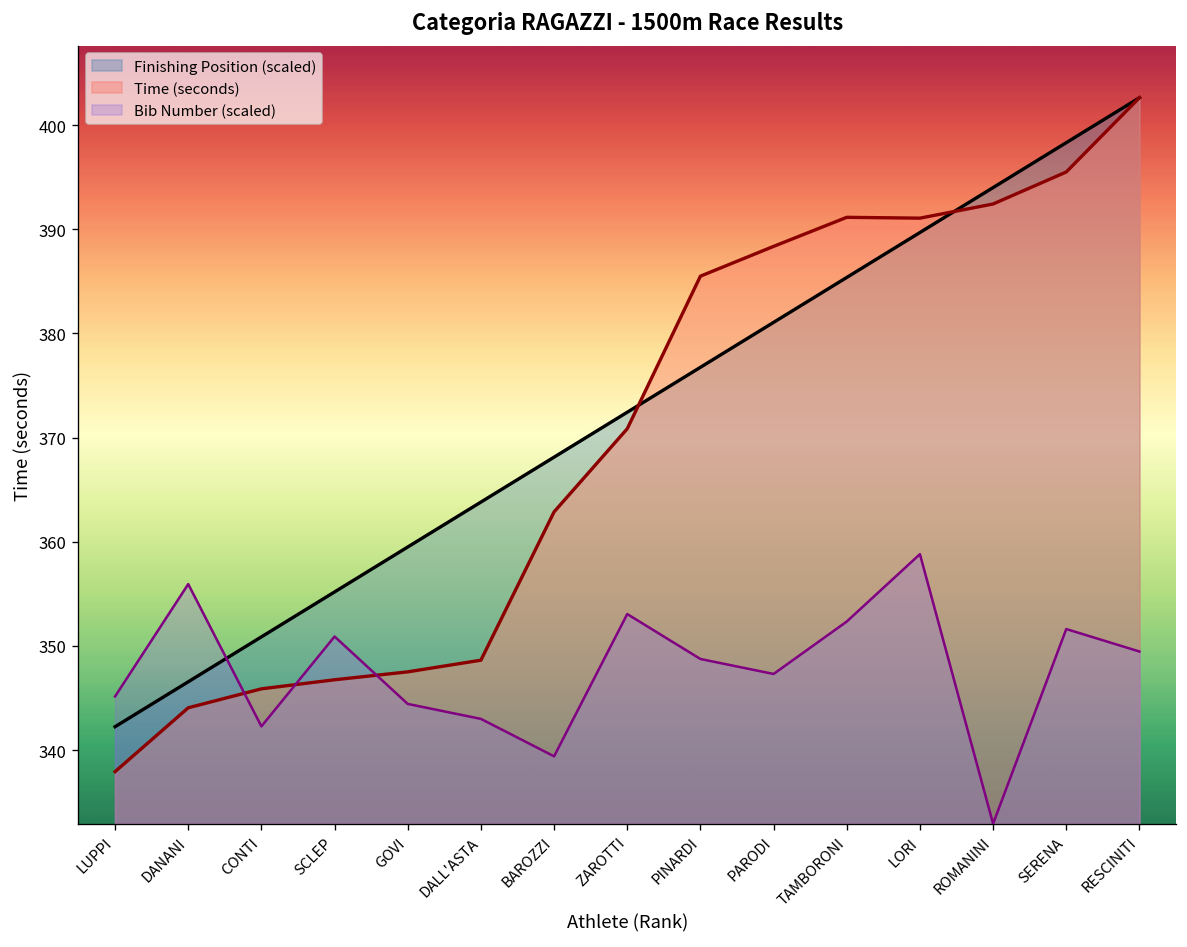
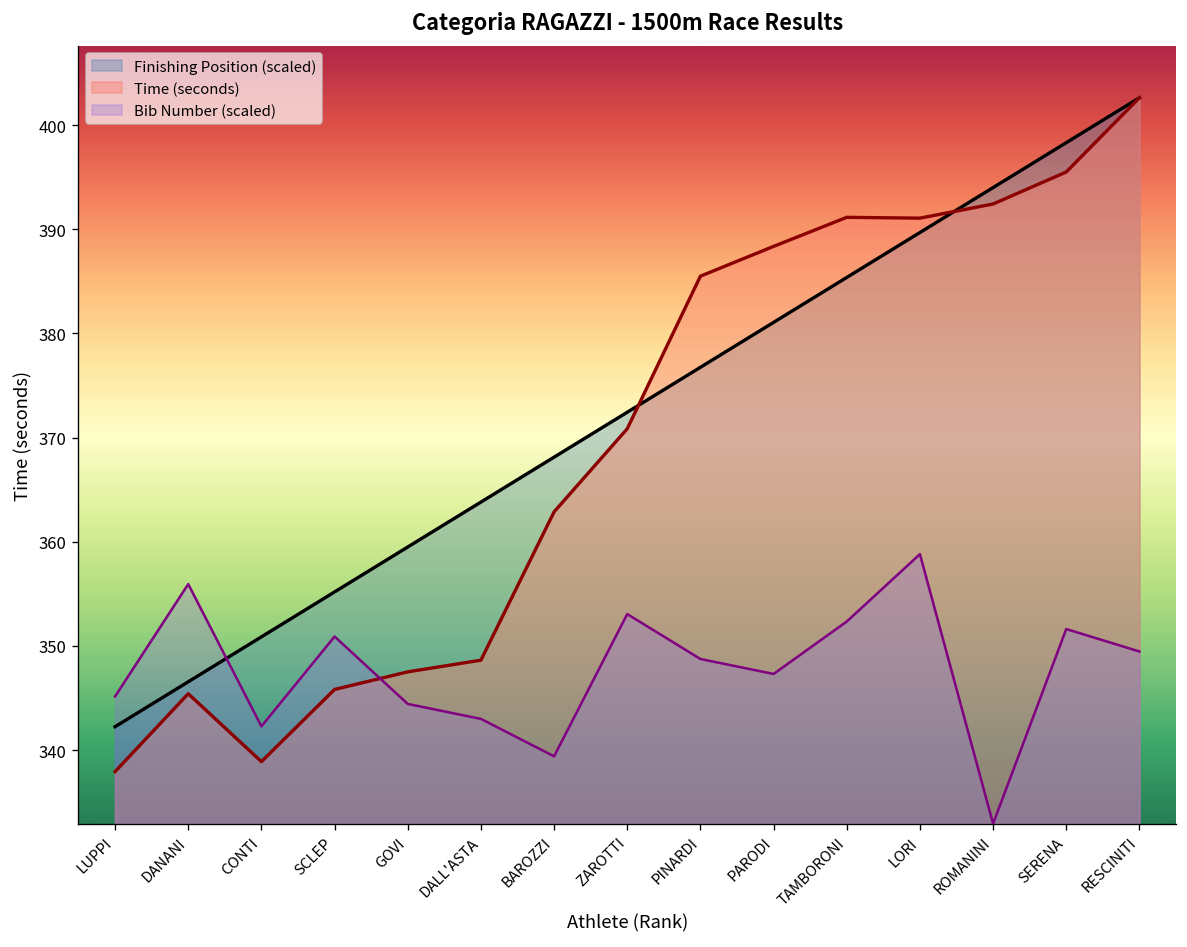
  {
    "Time (seconds)": {
      "LUPPI": 338,
-     "DANANI": 344,
-     "CONTI": 346,
-     "SCLEP": 347,
+     "DANANI": 345,
+     "CONTI": 339,
+     "SCLEP": 346,
      "GOVI": 348,
      "DALL'ASTA": 349,
      "BAROZZI": 363,
      "ZAROTTI": 371,
      "PINARDI": 386,
      "PARODI": 388,
      "TAMBORONI": 391,
      "LORI": 391,
      "ROMANINI": 392,
      "SERENA": 396
    }
  }
